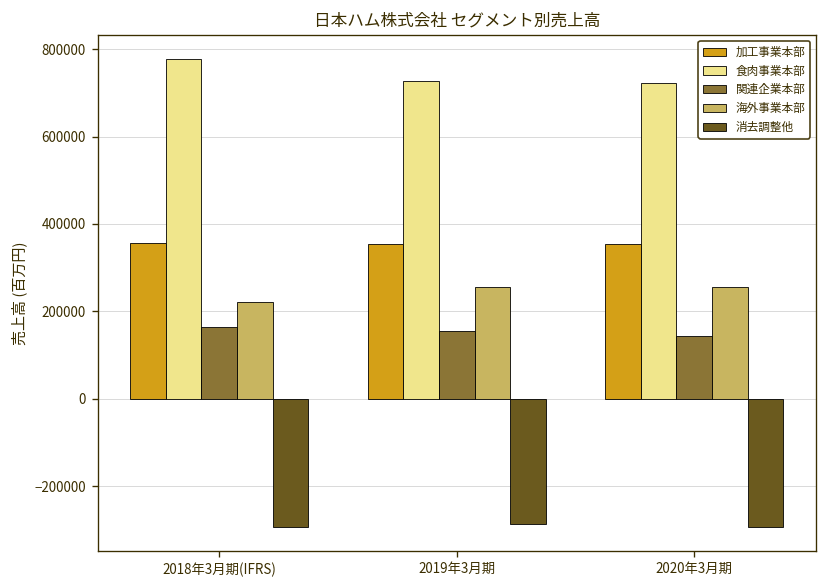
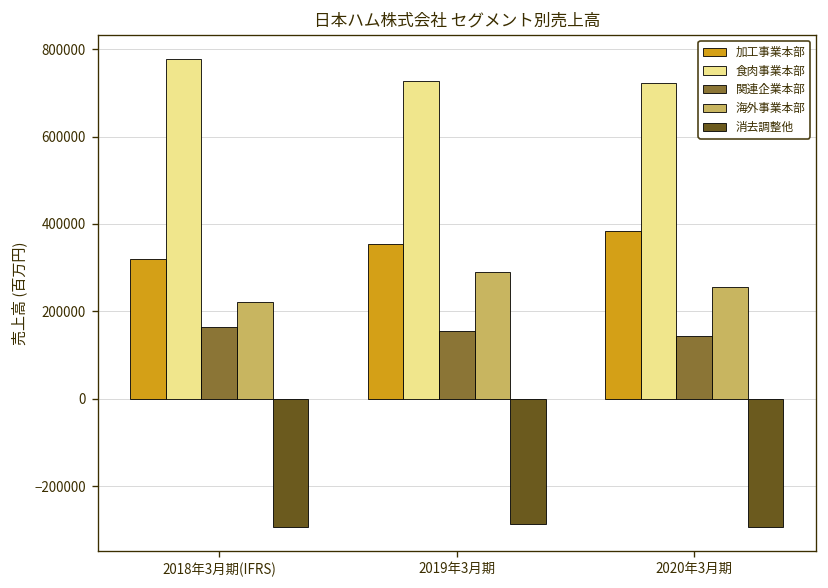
  {
    "加工事業本部": {
-     "2018年3月期(IFRS)": 360000,
+     "2018年3月期(IFRS)": 320000,
      "2019年3月期": 350000,
-     "2020年3月期": 350000
+     "2020年3月期": 380000
    },
    "食肉事業本部": {
      "2018年3月期(IFRS)": 780000,
      "2019年3月期": 730000,
      "2020年3月期": 720000
    },
    "海外事業本部": {
      "2018年3月期(IFRS)": 220000,
-     "2019年3月期": 260000,
+     "2019年3月期": 290000,
      "2020年3月期": 250000
    }
  }
